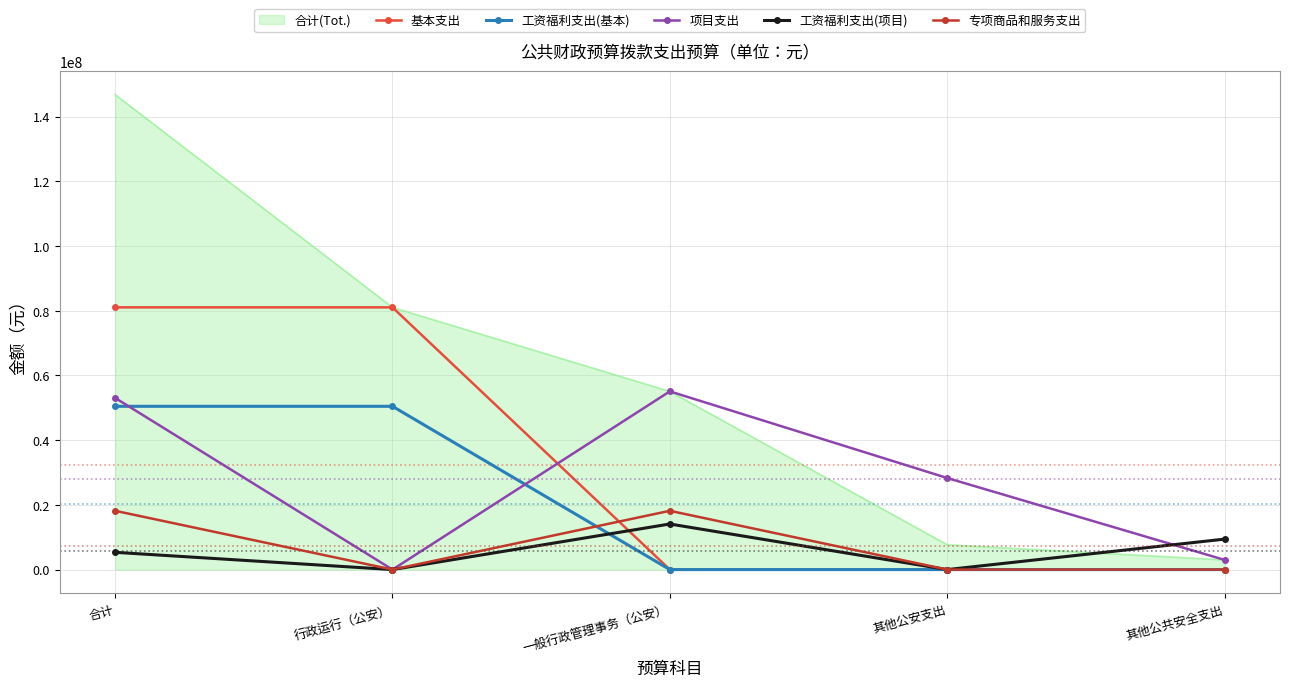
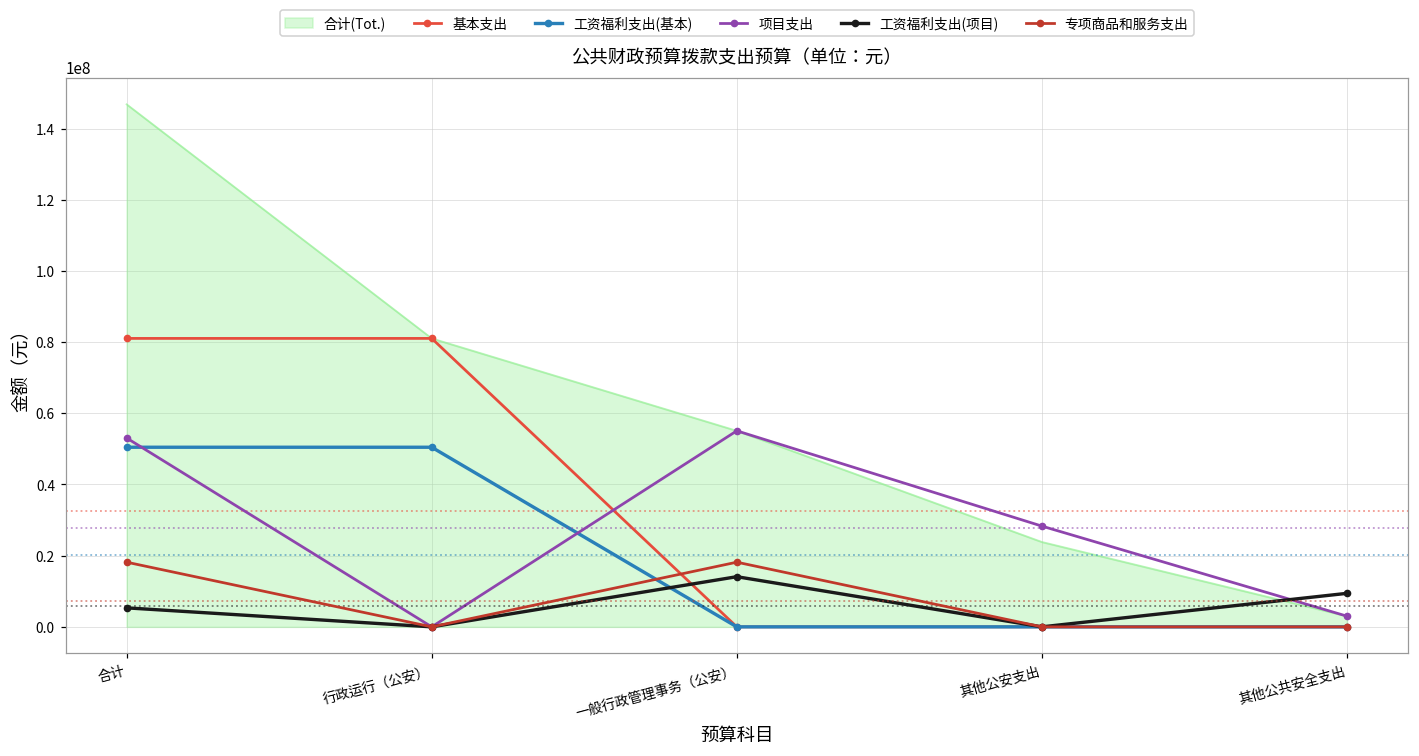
  {
    "合计(Tot.)": {
      "合计": 147000000,
-     "其他公安支出": 8000000
+     "其他公安支出": 24000000
    },
    "工资福利支出(基本)": {
      "合计": 50000000,
      "行政运行（公安）": 50000000
    },
    "项目支出": {
      "合计": 53000000,
      "其他公安支出": 28000000
    },
    "工资福利支出(项目)": {
      "合计": 5000000,
      "一般行政管理事务（公安）": 14000000,
      "其他公共安全支出": 9000000
    }
  }
